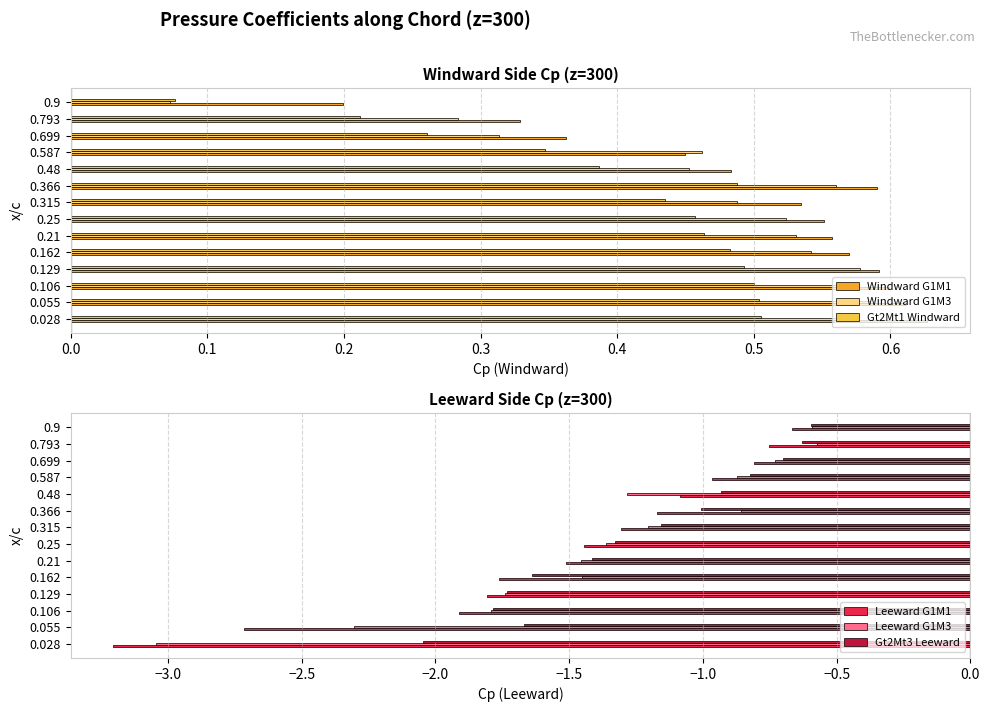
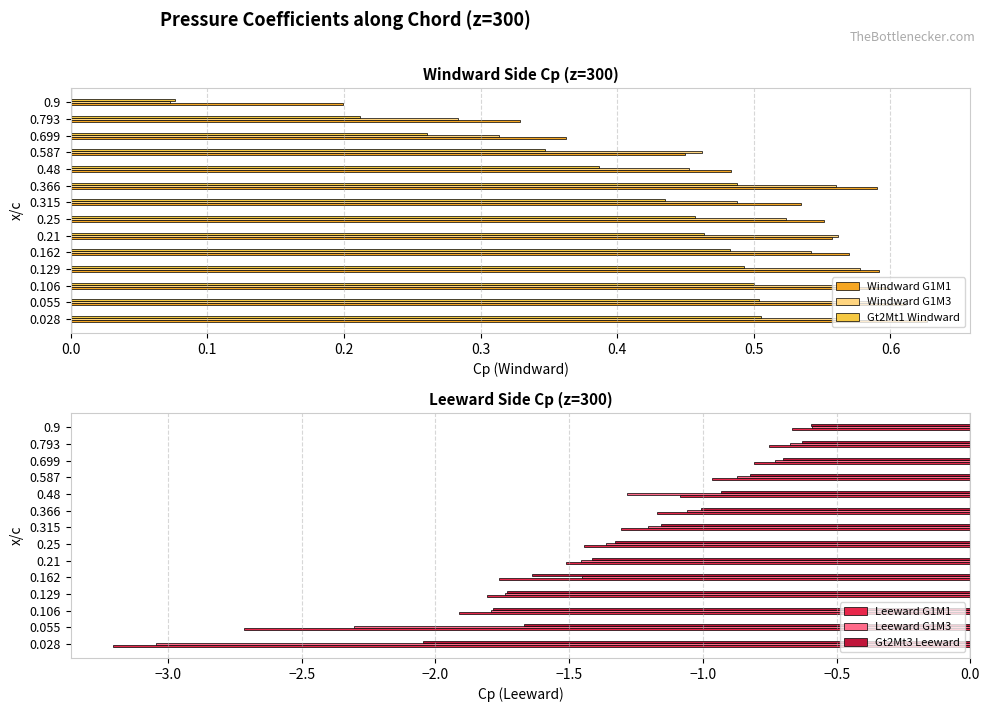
  {
    "Windward Side Cp (z=300)": {
      "Windward G1M3": {
        "0.9": 0.073,
        "0.793": 0.283,
        "0.699": 0.314,
        "0.587": 0.462,
        "0.48": 0.452,
        "0.366": 0.560,
        "0.315": 0.488,
        "0.25": 0.524,
-       "0.21": 0.531,
+       "0.21": 0.561,
        "0.162": 0.542,
        "0.129": 0.578
      }
    },
    "Leeward Side Cp (z=300)": {
      "Leeward G1M3": {
        "0.9": -0.59,
-       "0.793": -0.57,
+       "0.793": -0.68,
        "0.699": -0.73,
        "0.587": -0.87,
        "0.48": -1.29,
-       "0.366": -0.86,
+       "0.366": -1.06,
        "0.315": -1.20,
        "0.25": -1.36,
        "0.21": -1.45,
        "0.162": -1.45,
        "0.129": -1.74,
        "0.106": -1.79,
        "0.055": -2.31,
        "0.028": -3.04
      }
    }
  }
